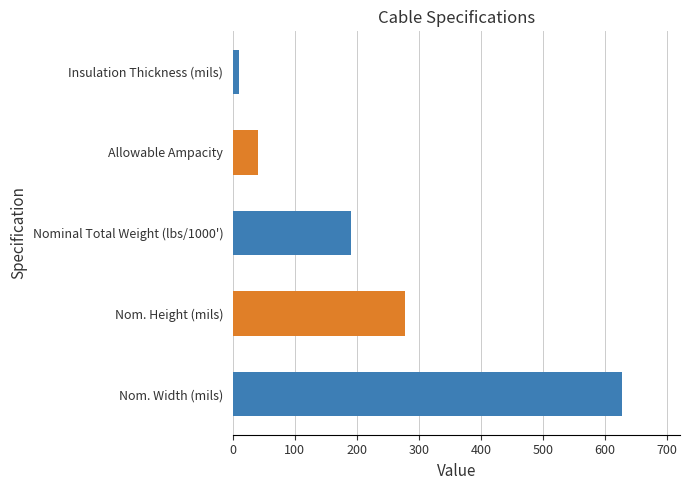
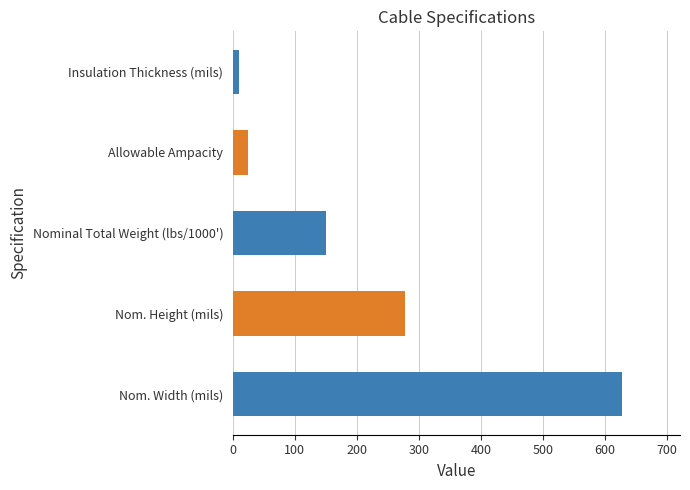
  {
    "Insulation Thickness (mils)": 10,
-   "Allowable Ampacity": 40,
-   "Nominal Total Weight (lbs/1000')": 190,
+   "Allowable Ampacity": 20,
+   "Nominal Total Weight (lbs/1000')": 150,
    "Nom. Height (mils)": 280,
    "Nom. Width (mils)": 630
  }
